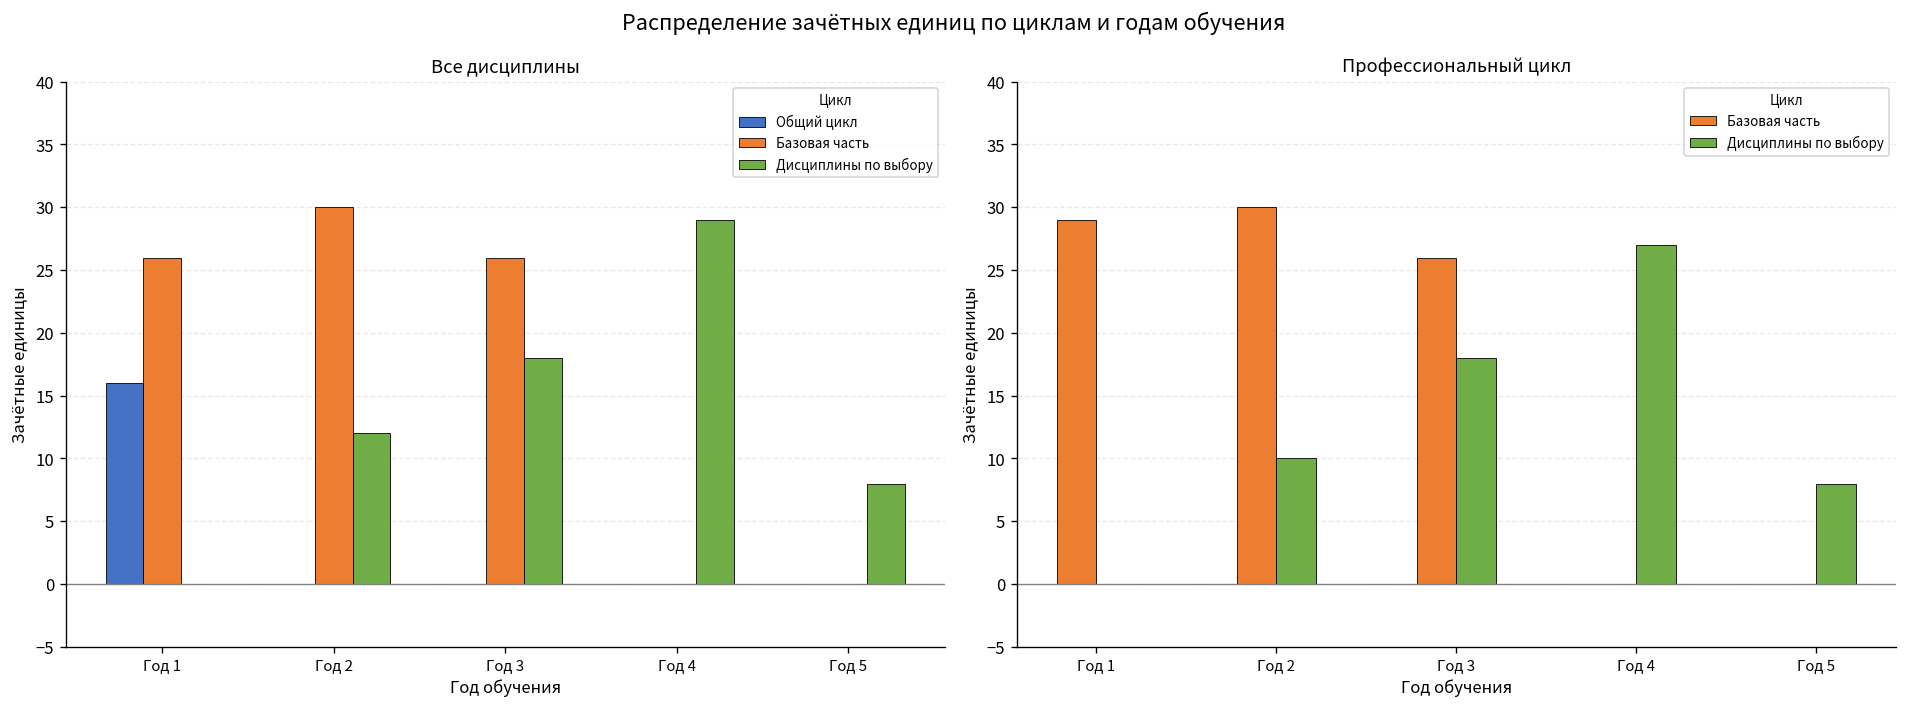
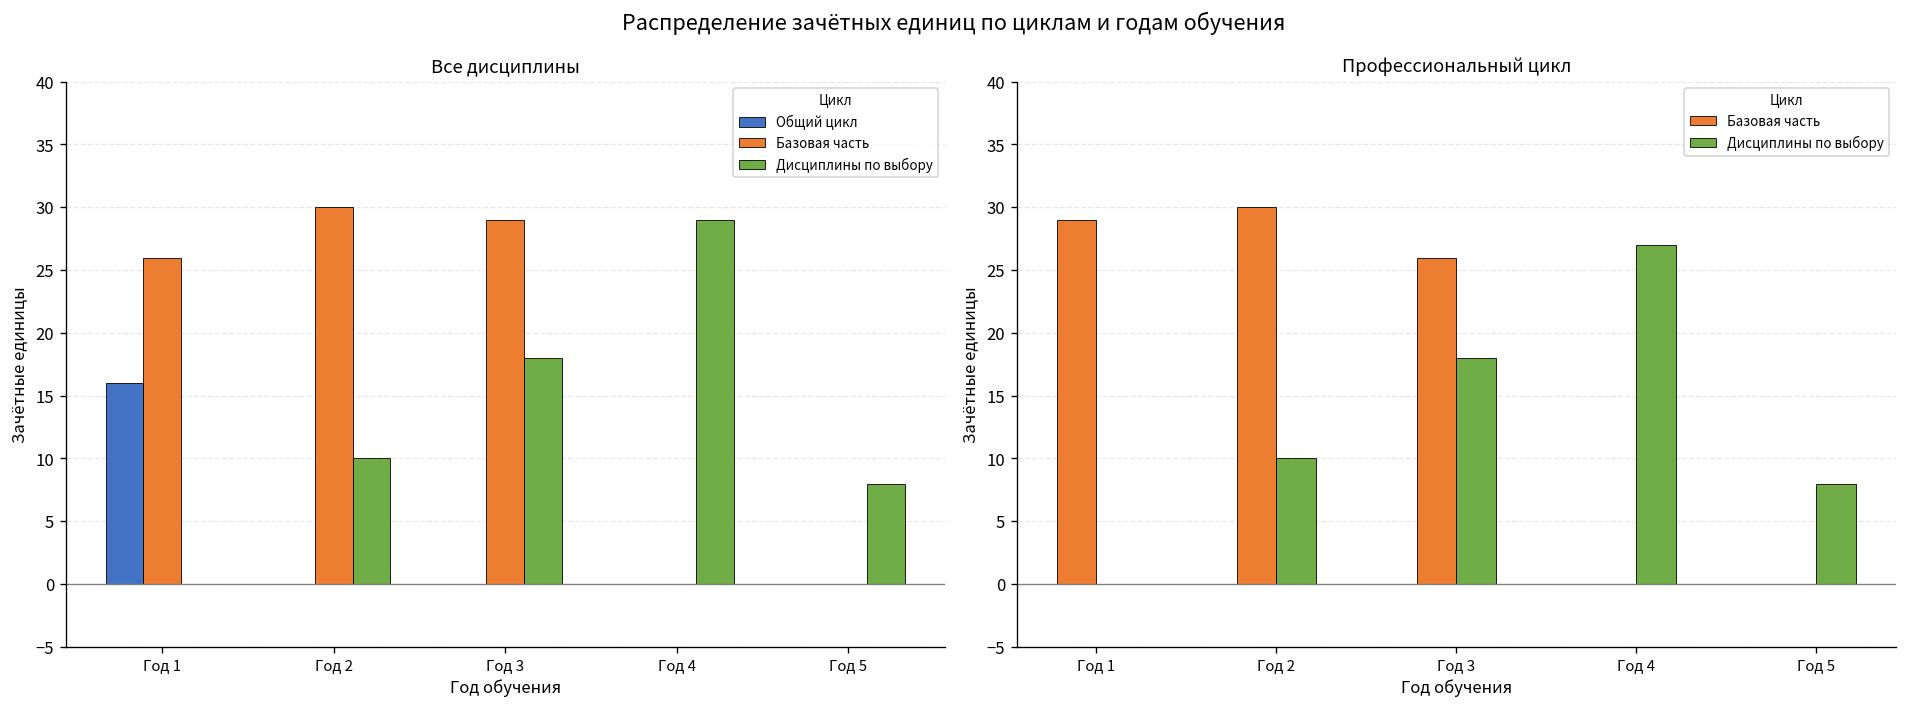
  {
    "Все дисциплины": {
      "Общий цикл": {
        "Год 1": 16,
        "Год 2": 0,
        "Год 3": 0,
        "Год 4": 0,
        "Год 5": 0
      },
      "Базовая часть": {
        "Год 1": 26,
        "Год 2": 30,
-       "Год 3": 26,
+       "Год 3": 29,
        "Год 4": 0,
        "Год 5": 0
      },
      "Дисциплины по выбору": {
        "Год 1": 0,
-       "Год 2": 12,
+       "Год 2": 10,
        "Год 3": 18,
        "Год 4": 29,
        "Год 5": 8
      }
    },
    "Профессиональный цикл": {
      "Базовая часть": {
        "Год 1": 29.0,
        "Год 2": 30.0,
        "Год 3": 26.0,
        "Год 4": 0.0,
        "Год 5": 0.0
      },
      "Дисциплины по выбору": {
        "Год 1": 0.0,
        "Год 2": 10.0,
        "Год 3": 18.0,
        "Год 4": 27.0,
        "Год 5": 8.0
      }
    }
  }
